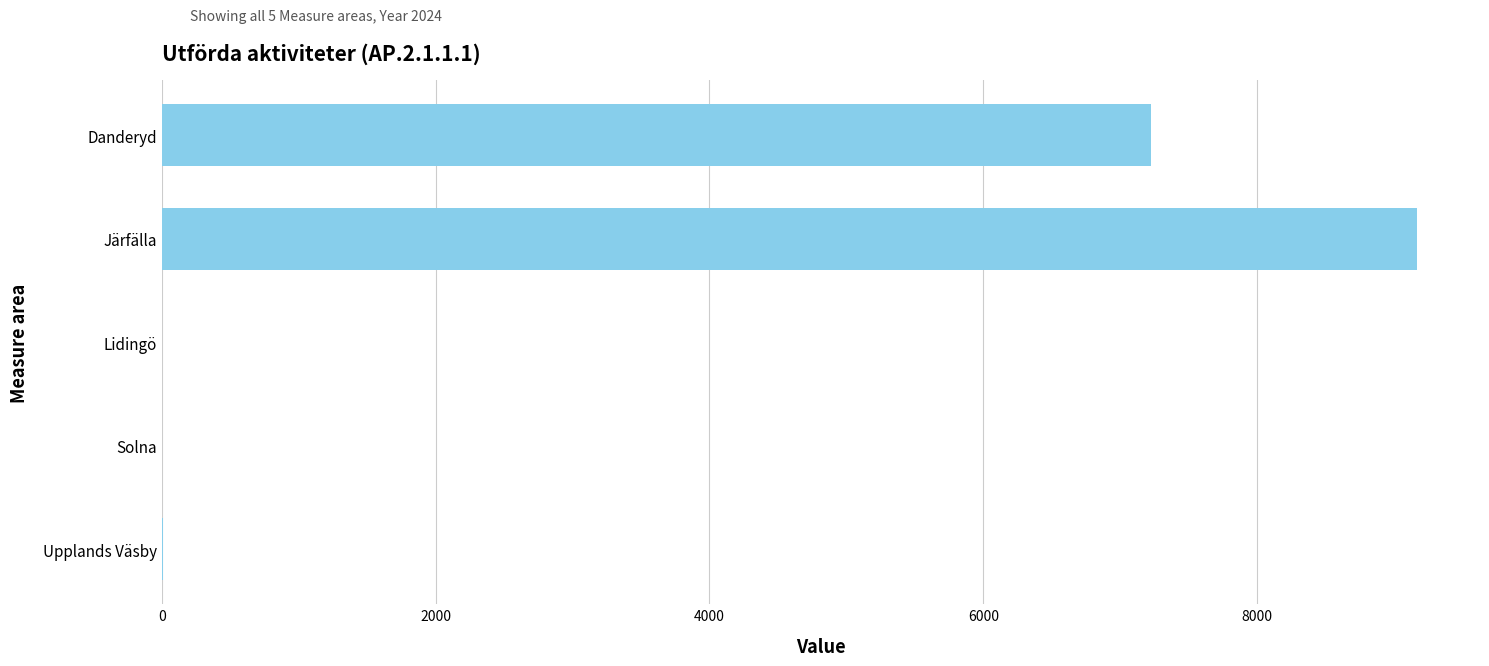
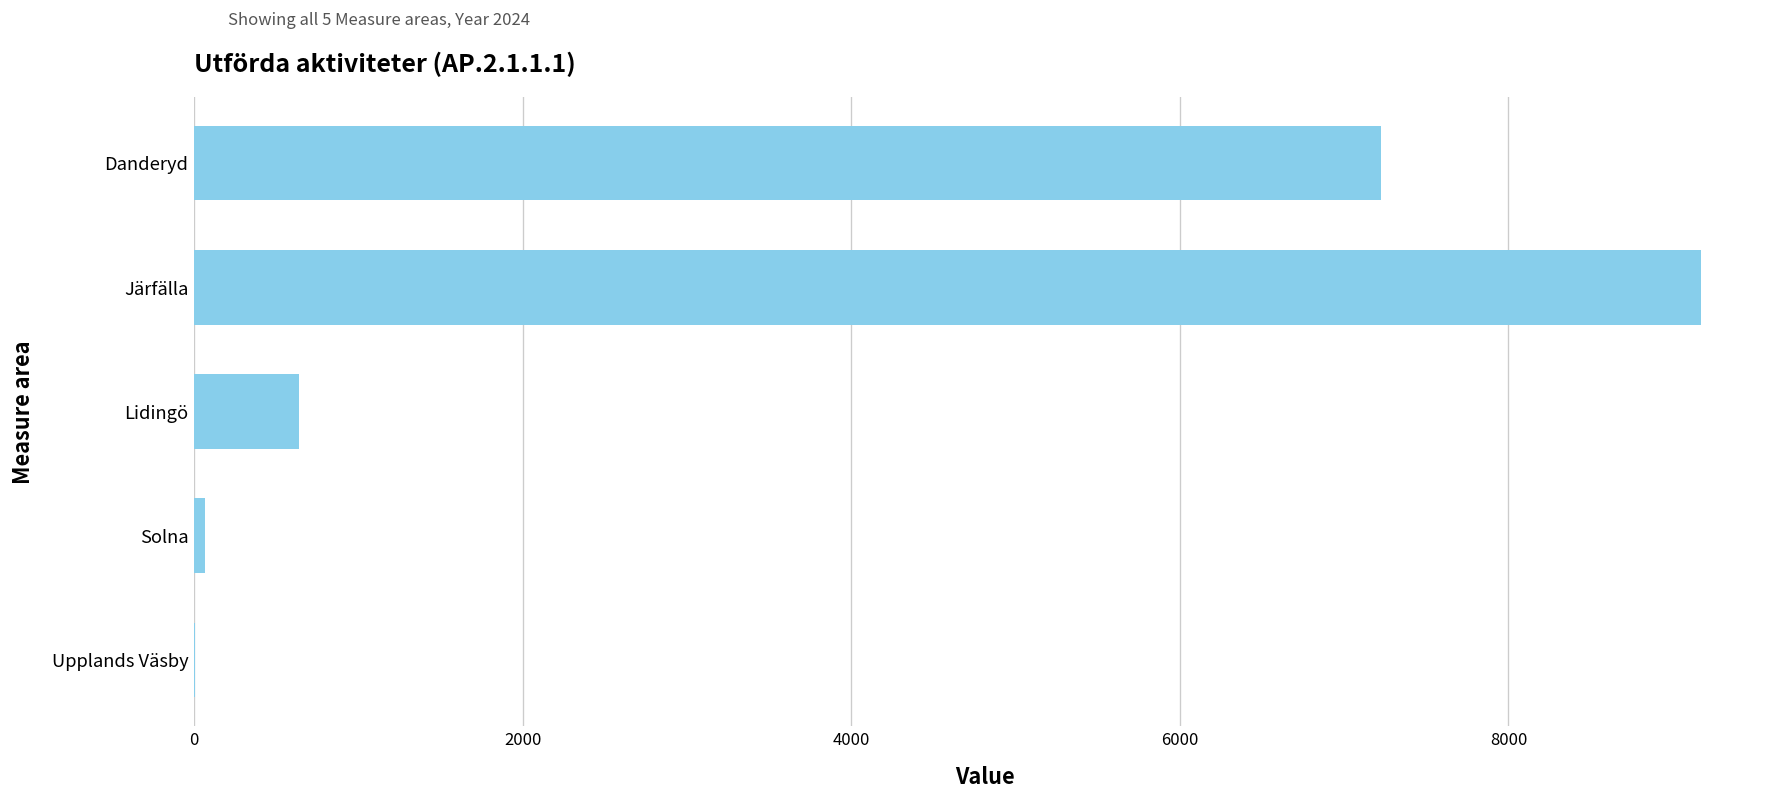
  {
    "Danderyd": 7230,
    "Järfälla": 9170,
-   "Lidingö": 0,
-   "Solna": 0
+   "Lidingö": 640,
+   "Solna": 70
  }
